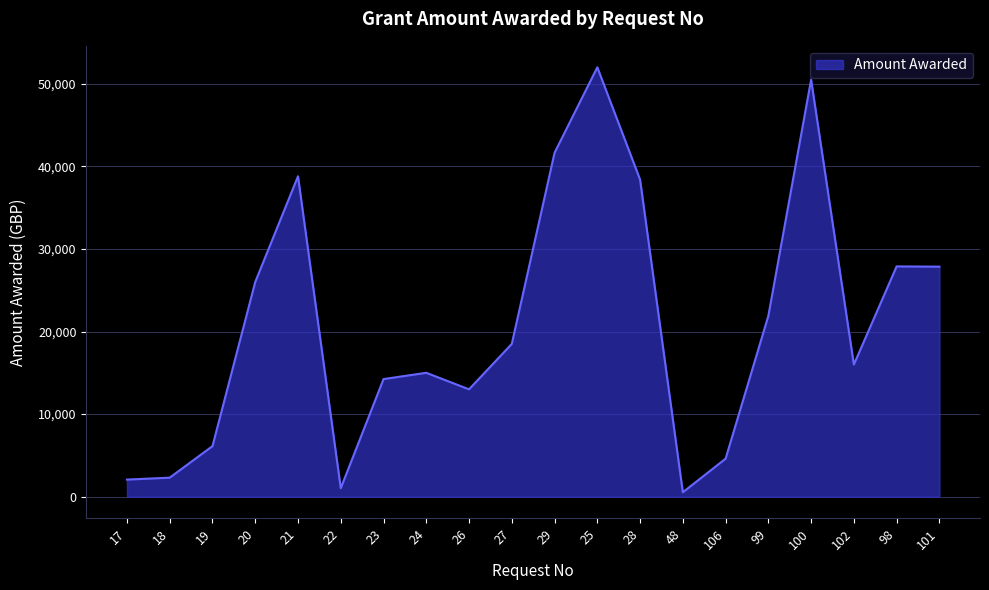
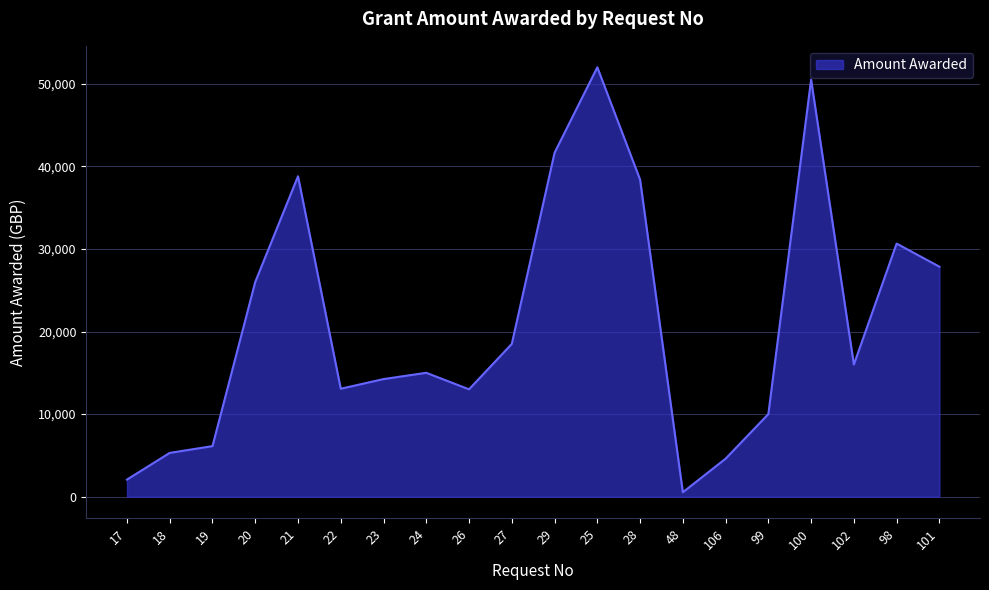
  {
    "17": "2,000",
-   "18": "2,000",
+   "18": "5,000",
    "19": "6,000",
    "20": "26,000",
    "21": "39,000",
-   "22": "1,000",
+   "22": "13,000",
    "23": "14,000",
    "24": "15,000",
    "26": "13,000",
    "27": "19,000",
    "29": "42,000",
    "25": "52,000",
    "28": "38,000",
    "48": "1,000",
    "106": "5,000",
-   "99": "22,000",
+   "99": "10,000",
    "100": "51,000",
    "102": "16,000",
-   "98": "28,000",
+   "98": "31,000",
    "101": "28,000"
  }
